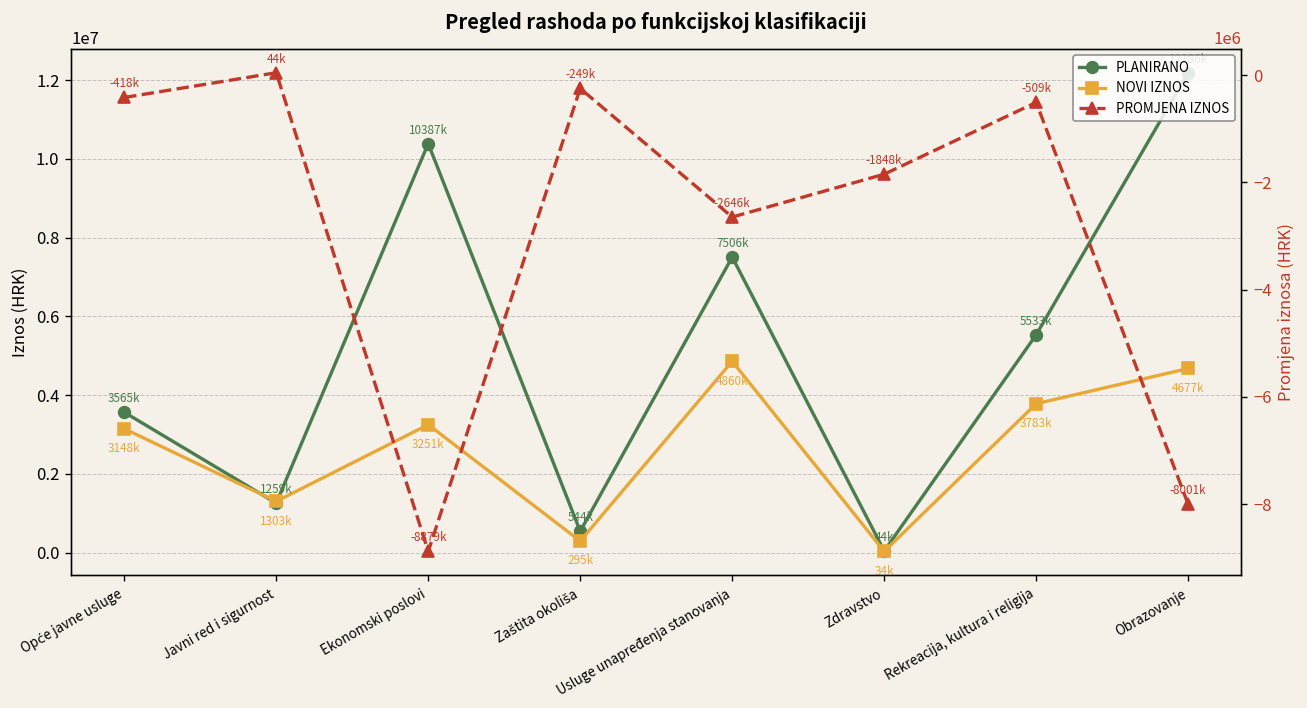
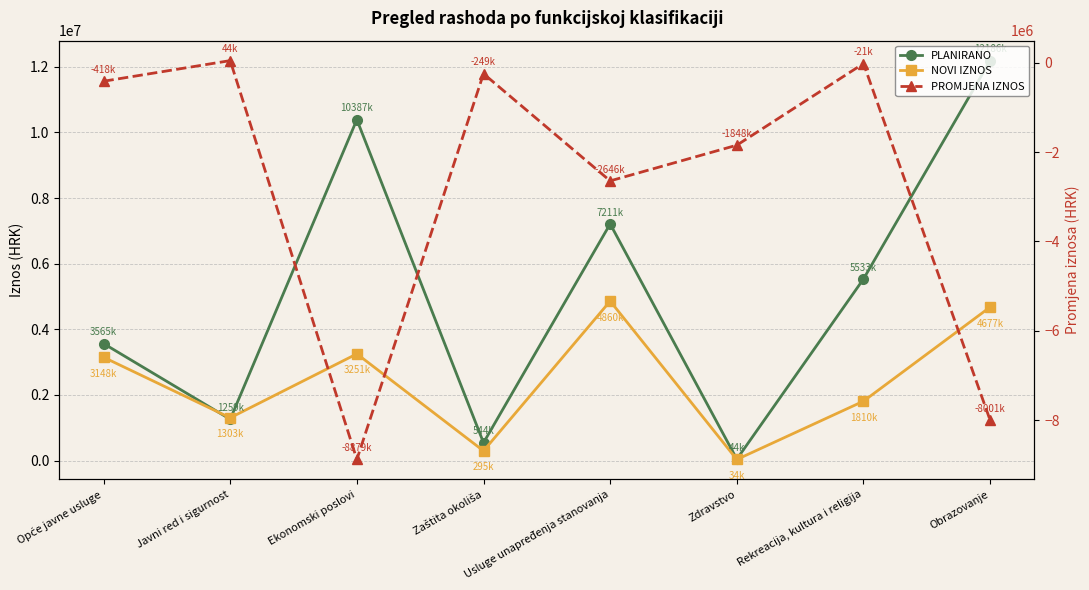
  {
    "PLANIRANO": {
-     "Usluge unapređenja stanovanja": "7506k"
+     "Usluge unapređenja stanovanja": "7211k"
    },
    "NOVI IZNOS": {
      "Usluge unapređenja stanovanja": "4860k",
-     "Rekreacija, kultura i religija": "3783k"
+     "Rekreacija, kultura i religija": "1810k"
    },
    "PROMJENA IZNOS": {
      "Zaštita okoliša": "-249k",
      "Usluge unapređenja stanovanja": "-2646k",
      "Zdravstvo": "-1848k",
-     "Rekreacija, kultura i religija": "-509k"
+     "Rekreacija, kultura i religija": "-21k"
    }
  }
